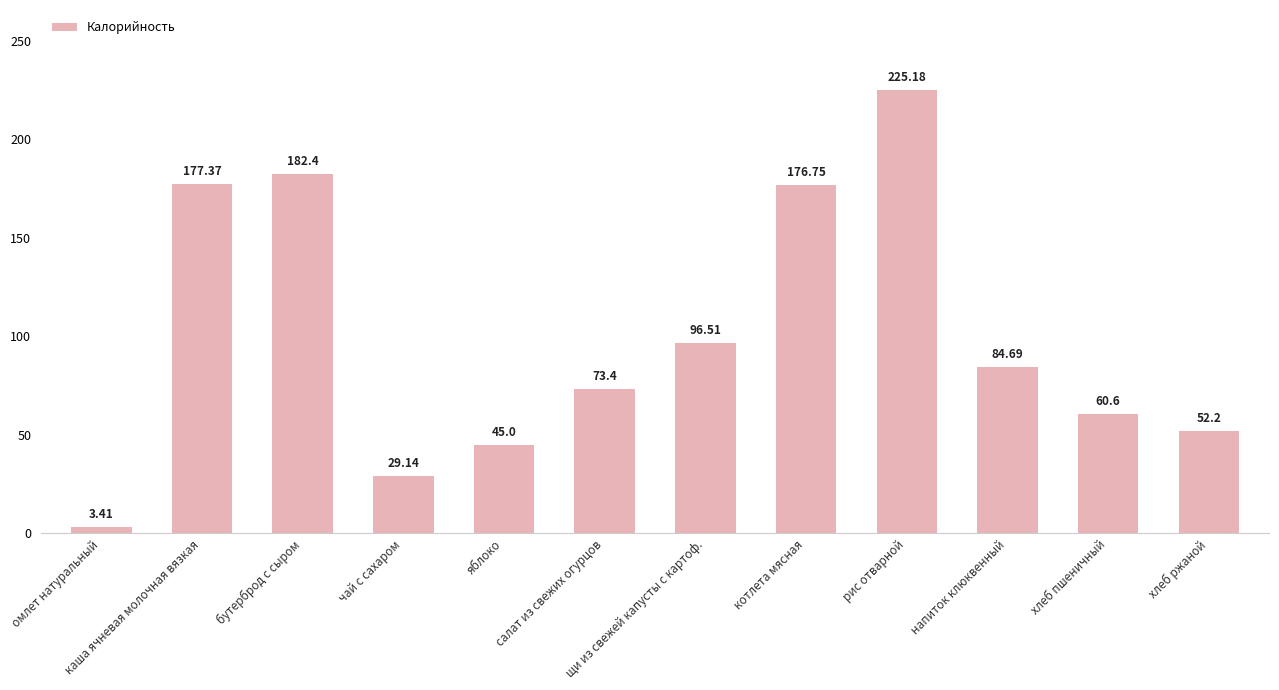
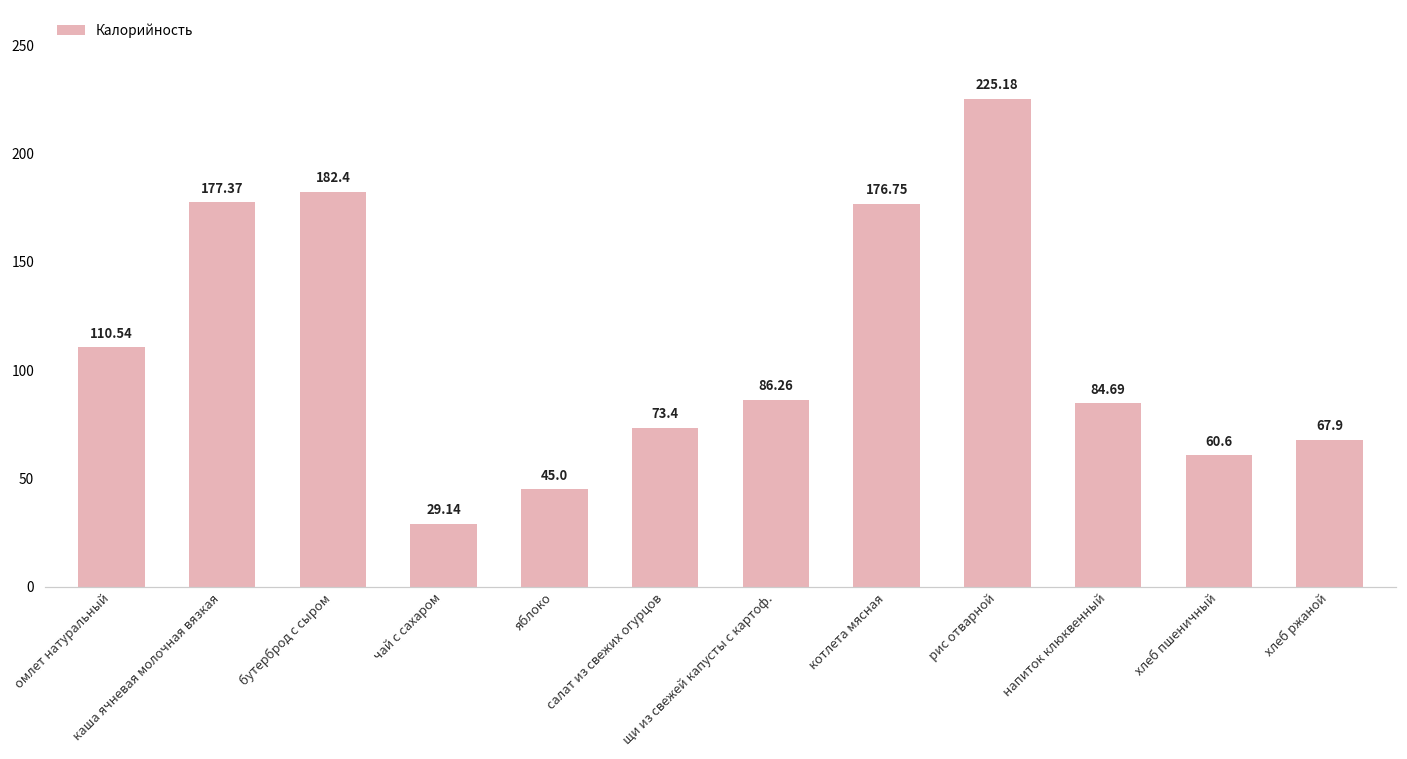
  {
-   "омлет натуральный": 3.41,
+   "омлет натуральный": 110.54,
    "каша ячневая молочная вязкая": 177.37,
    "бутерброд с сыром": 182.4,
    "чай с сахаром": 29.14,
    "яблоко": 45.0,
    "салат из свежих огурцов": 73.4,
-   "щи из свежей капусты с картоф.": 96.51,
+   "щи из свежей капусты с картоф.": 86.26,
    "котлета мясная": 176.75,
    "рис отварной": 225.18,
    "напиток клюквенный": 84.69,
    "хлеб пшеничный": 60.6,
-   "хлеб ржаной": 52.2
+   "хлеб ржаной": 67.9
  }
